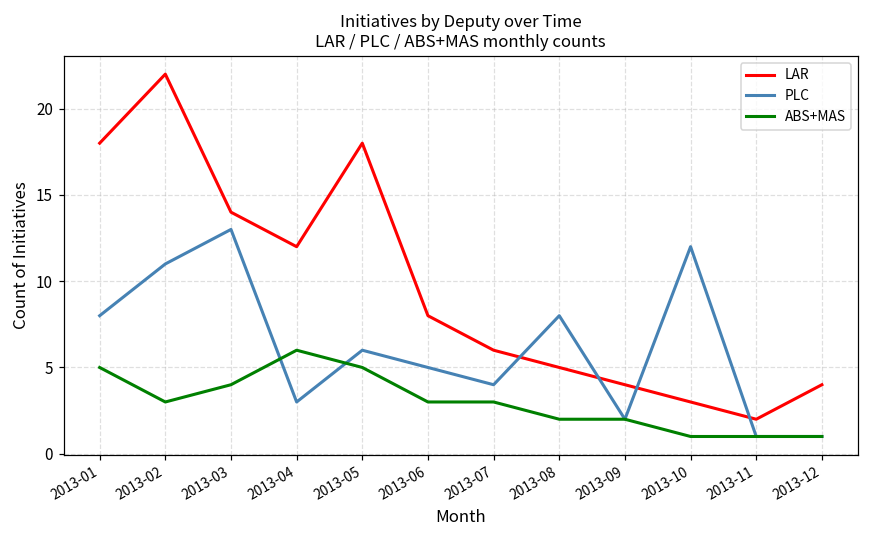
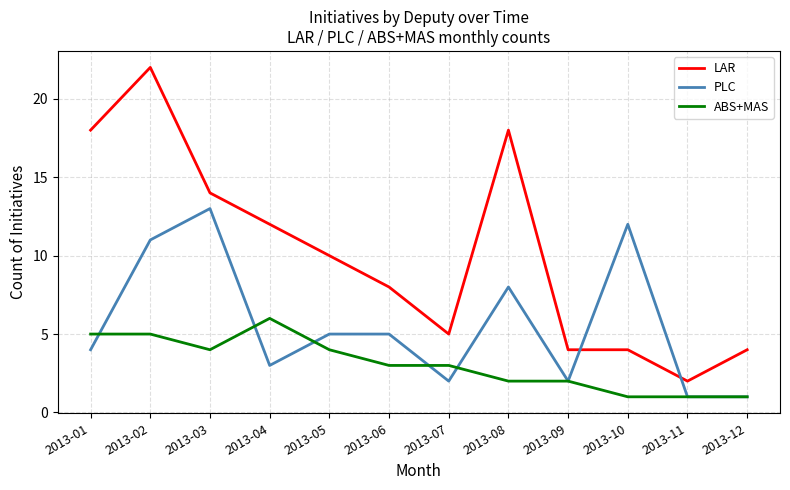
  {
    "LAR": {
      "2013-01": 18,
      "2013-02": 22,
      "2013-03": 14,
      "2013-04": 12,
-     "2013-05": 18,
+     "2013-05": 10,
      "2013-06": 8,
-     "2013-07": 6,
-     "2013-08": 5,
+     "2013-07": 5,
+     "2013-08": 18,
      "2013-09": 4,
-     "2013-10": 3,
+     "2013-10": 4,
      "2013-11": 2,
      "2013-12": 4
    },
    "PLC": {
-     "2013-01": 8,
+     "2013-01": 4,
      "2013-02": 11,
      "2013-03": 13,
      "2013-04": 3,
-     "2013-05": 6,
+     "2013-05": 5,
      "2013-06": 5,
-     "2013-07": 4,
+     "2013-07": 2,
      "2013-08": 8,
      "2013-10": 12
    },
    "ABS+MAS": {
      "2013-01": 5,
-     "2013-02": 3,
+     "2013-02": 5,
      "2013-03": 4,
      "2013-04": 6,
-     "2013-05": 5,
+     "2013-05": 4,
      "2013-06": 3,
      "2013-07": 3,
      "2013-08": 2,
      "2013-10": 1
    }
  }
